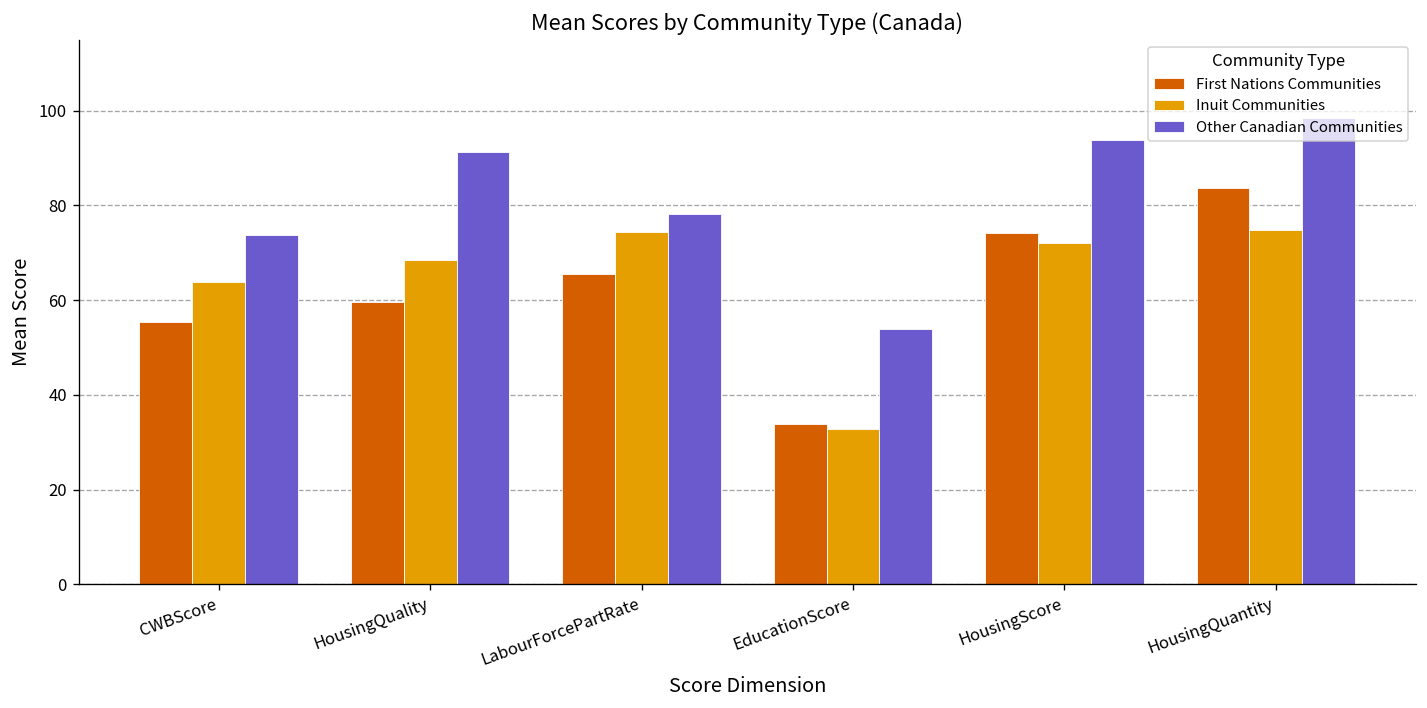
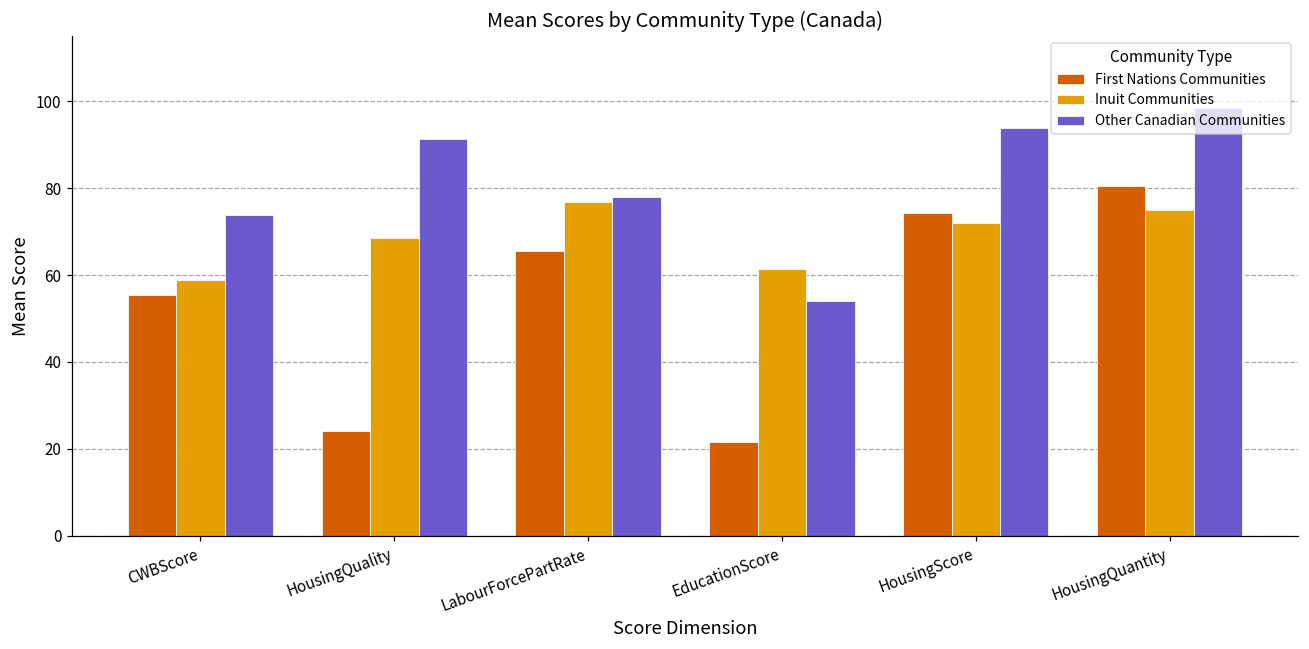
  {
    "First Nations Communities": {
      "CWBScore": 55,
-     "HousingQuality": 60,
+     "HousingQuality": 24,
      "LabourForcePartRate": 66,
-     "EducationScore": 34,
+     "EducationScore": 22,
      "HousingScore": 74,
-     "HousingQuantity": 84
+     "HousingQuantity": 81
    },
    "Inuit Communities": {
-     "CWBScore": 64,
+     "CWBScore": 59,
      "HousingQuality": 69,
-     "LabourForcePartRate": 74,
-     "EducationScore": 33,
+     "LabourForcePartRate": 77,
+     "EducationScore": 62,
      "HousingScore": 72,
      "HousingQuantity": 75
    },
    "Other Canadian Communities": {
      "CWBScore": 74,
      "HousingQuality": 91,
      "LabourForcePartRate": 78,
      "EducationScore": 54,
      "HousingScore": 94
    }
  }
